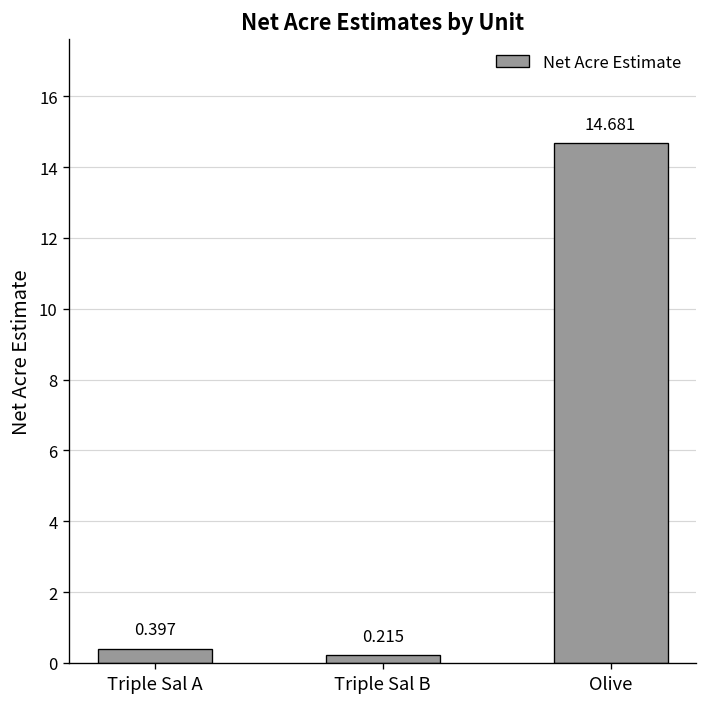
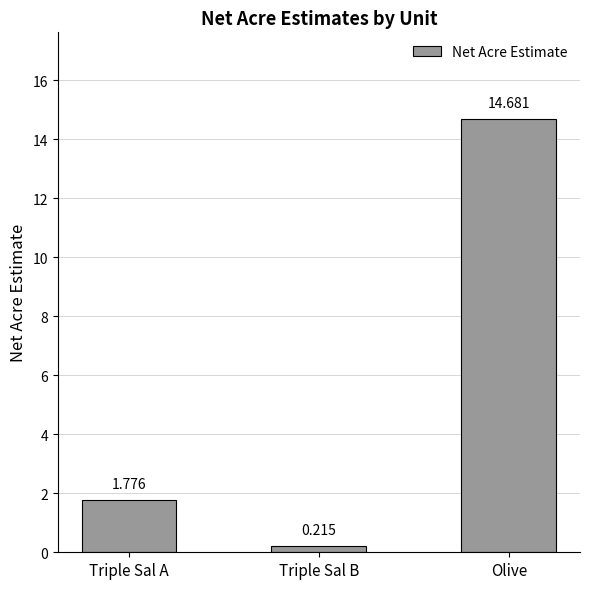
  {
-   "Triple Sal A": 0.397,
+   "Triple Sal A": 1.776,
    "Triple Sal B": 0.215,
    "Olive": 14.681
  }
